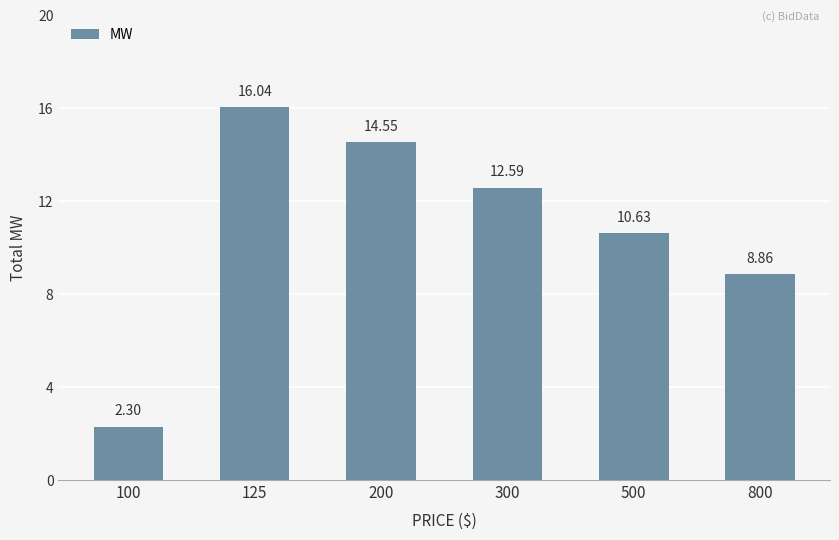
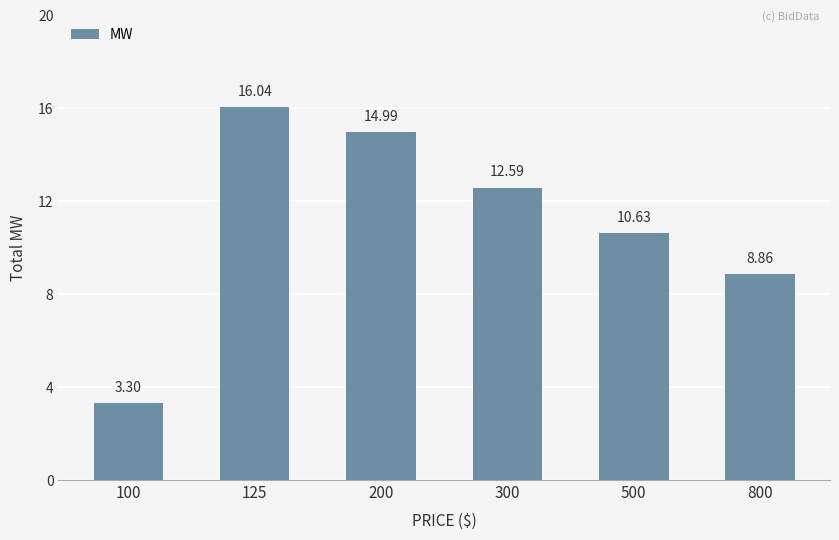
  {
-   "100": 2.30,
+   "100": 3.30,
    "125": 16.04,
-   "200": 14.55,
+   "200": 14.99,
    "300": 12.59,
    "500": 10.63,
    "800": 8.86
  }
